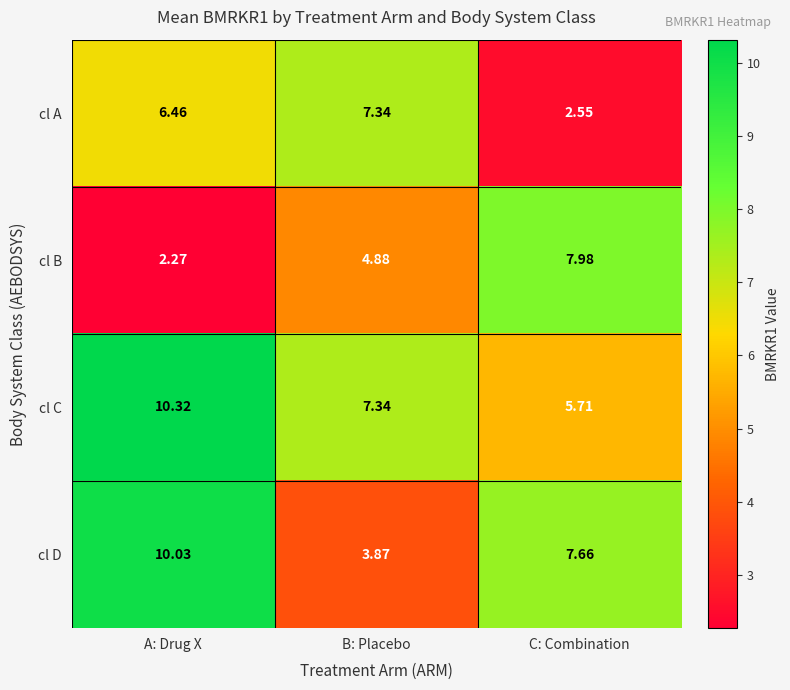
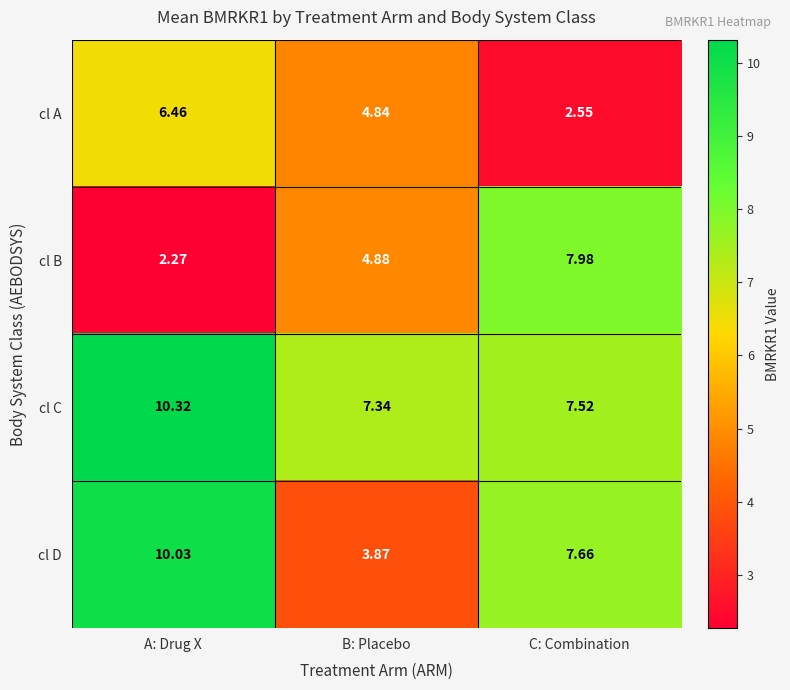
  {
    "cl A": {
      "A: Drug X": 6.46,
-     "B: Placebo": 7.34,
+     "B: Placebo": 4.84,
      "C: Combination": 2.55
    },
    "cl B": {
      "A: Drug X": 2.27,
      "B: Placebo": 4.88,
      "C: Combination": 7.98
    },
    "cl C": {
      "A: Drug X": 10.32,
      "B: Placebo": 7.34,
-     "C: Combination": 5.71
+     "C: Combination": 7.52
    },
    "cl D": {
      "A: Drug X": 10.03,
      "B: Placebo": 3.87,
      "C: Combination": 7.66
    }
  }
